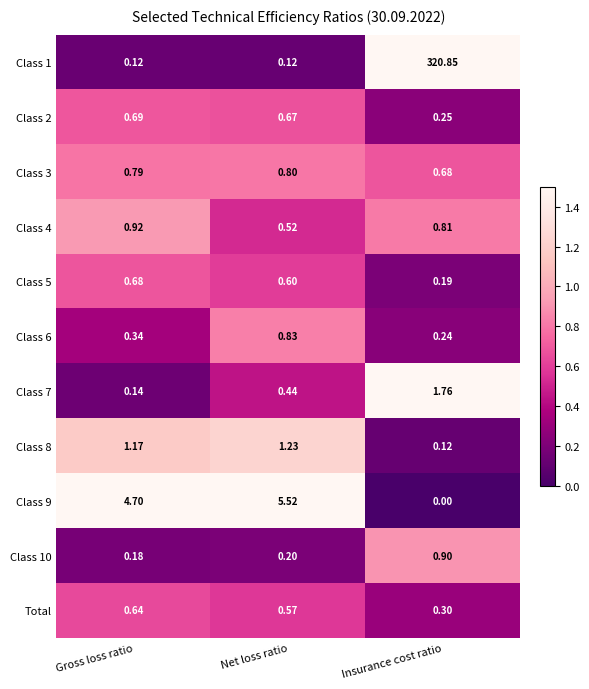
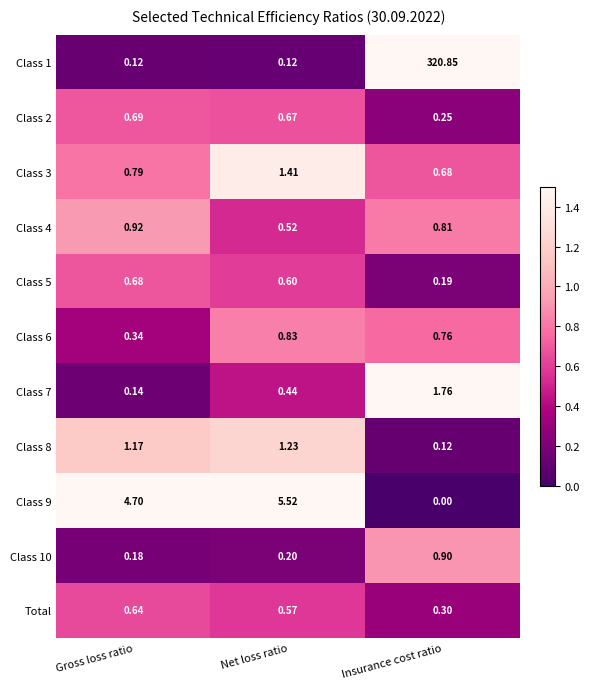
  {
    "Class 1": {
      "Gross loss ratio": 0.12,
      "Net loss ratio": 0.12,
      "Insurance cost ratio": 320.85
    },
    "Class 2": {
      "Gross loss ratio": 0.69,
      "Net loss ratio": 0.67,
      "Insurance cost ratio": 0.25
    },
    "Class 3": {
      "Gross loss ratio": 0.79,
-     "Net loss ratio": 0.80,
+     "Net loss ratio": 1.41,
      "Insurance cost ratio": 0.68
    },
    "Class 4": {
      "Gross loss ratio": 0.92,
      "Net loss ratio": 0.52,
      "Insurance cost ratio": 0.81
    },
    "Class 5": {
      "Gross loss ratio": 0.68,
      "Net loss ratio": 0.60,
      "Insurance cost ratio": 0.19
    },
    "Class 6": {
      "Gross loss ratio": 0.34,
      "Net loss ratio": 0.83,
-     "Insurance cost ratio": 0.24
+     "Insurance cost ratio": 0.76
    },
    "Class 7": {
      "Gross loss ratio": 0.14,
      "Net loss ratio": 0.44,
      "Insurance cost ratio": 1.76
    },
    "Class 8": {
      "Gross loss ratio": 1.17,
      "Net loss ratio": 1.23,
      "Insurance cost ratio": 0.12
    },
    "Class 9": {
      "Gross loss ratio": 4.70,
      "Net loss ratio": 5.52,
      "Insurance cost ratio": 0.00
    },
    "Class 10": {
      "Gross loss ratio": 0.18,
      "Net loss ratio": 0.20,
      "Insurance cost ratio": 0.90
    },
    "Total": {
      "Gross loss ratio": 0.64,
      "Net loss ratio": 0.57,
      "Insurance cost ratio": 0.30
    }
  }
